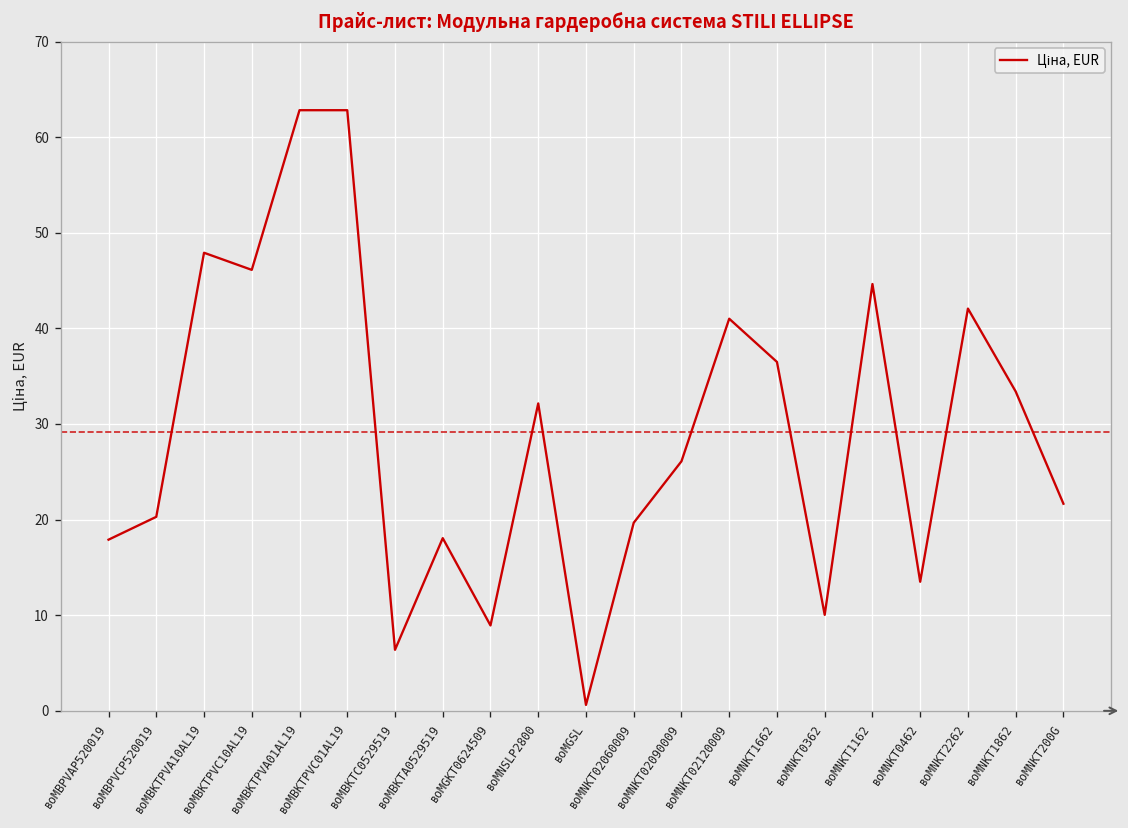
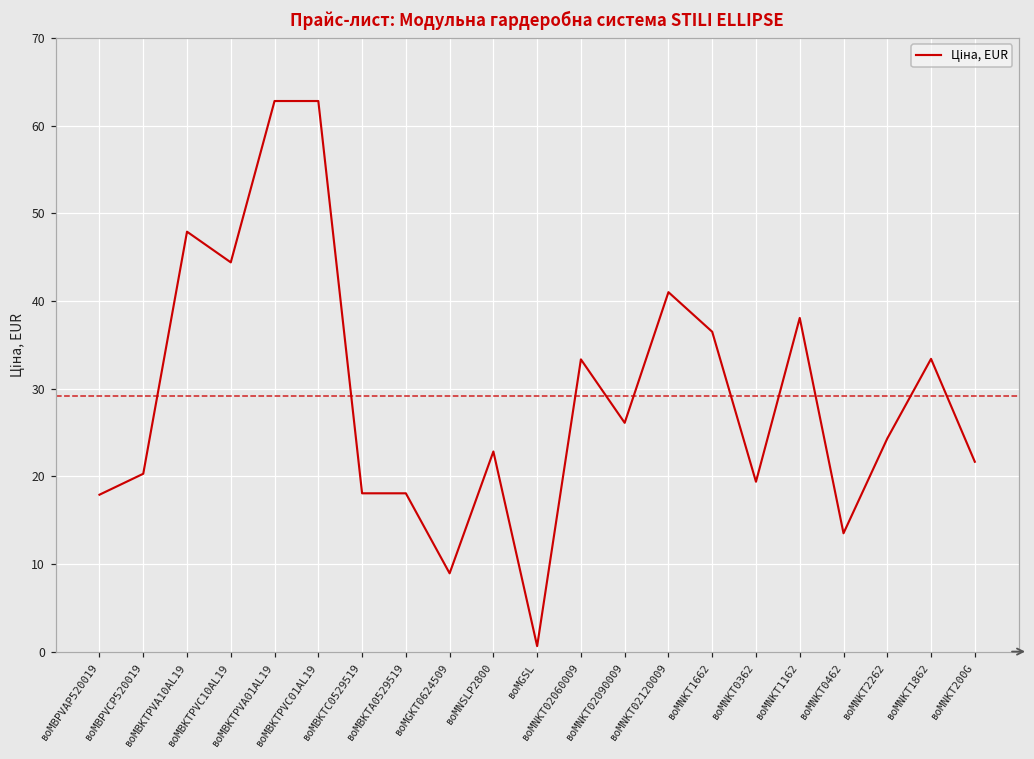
  {
    "воMBPVAP520019": 18,
    "воMBPVCP520019": 20,
    "воMBKTPVA10AL19": 48,
-   "воMBKTPVC10AL19": 46,
+   "воMBKTPVC10AL19": 44,
    "воMBKTPVA01AL19": 63,
    "воMBKTPVC01AL19": 63,
-   "воMBKTC0529519": 6,
+   "воMBKTC0529519": 18,
    "воMBKTA0529519": 18,
    "воMGKT0624509": 9,
-   "воMNSLP2800": 32,
+   "воMNSLP2800": 23,
    "воMGSL": 1,
-   "воMNKT02060009": 20,
+   "воMNKT02060009": 33,
    "воMNKT02090009": 26,
    "воMNKT02120009": 41,
    "воMNKT1662": 36,
-   "воMNKT0362": 10,
-   "воMNKT1162": 45,
+   "воMNKT0362": 19,
+   "воMNKT1162": 38,
    "воMNKT0462": 14,
-   "воMNKT2262": 42,
+   "воMNKT2262": 24,
    "воMNKT1862": 33,
    "воMNKT200G": 22
  }
